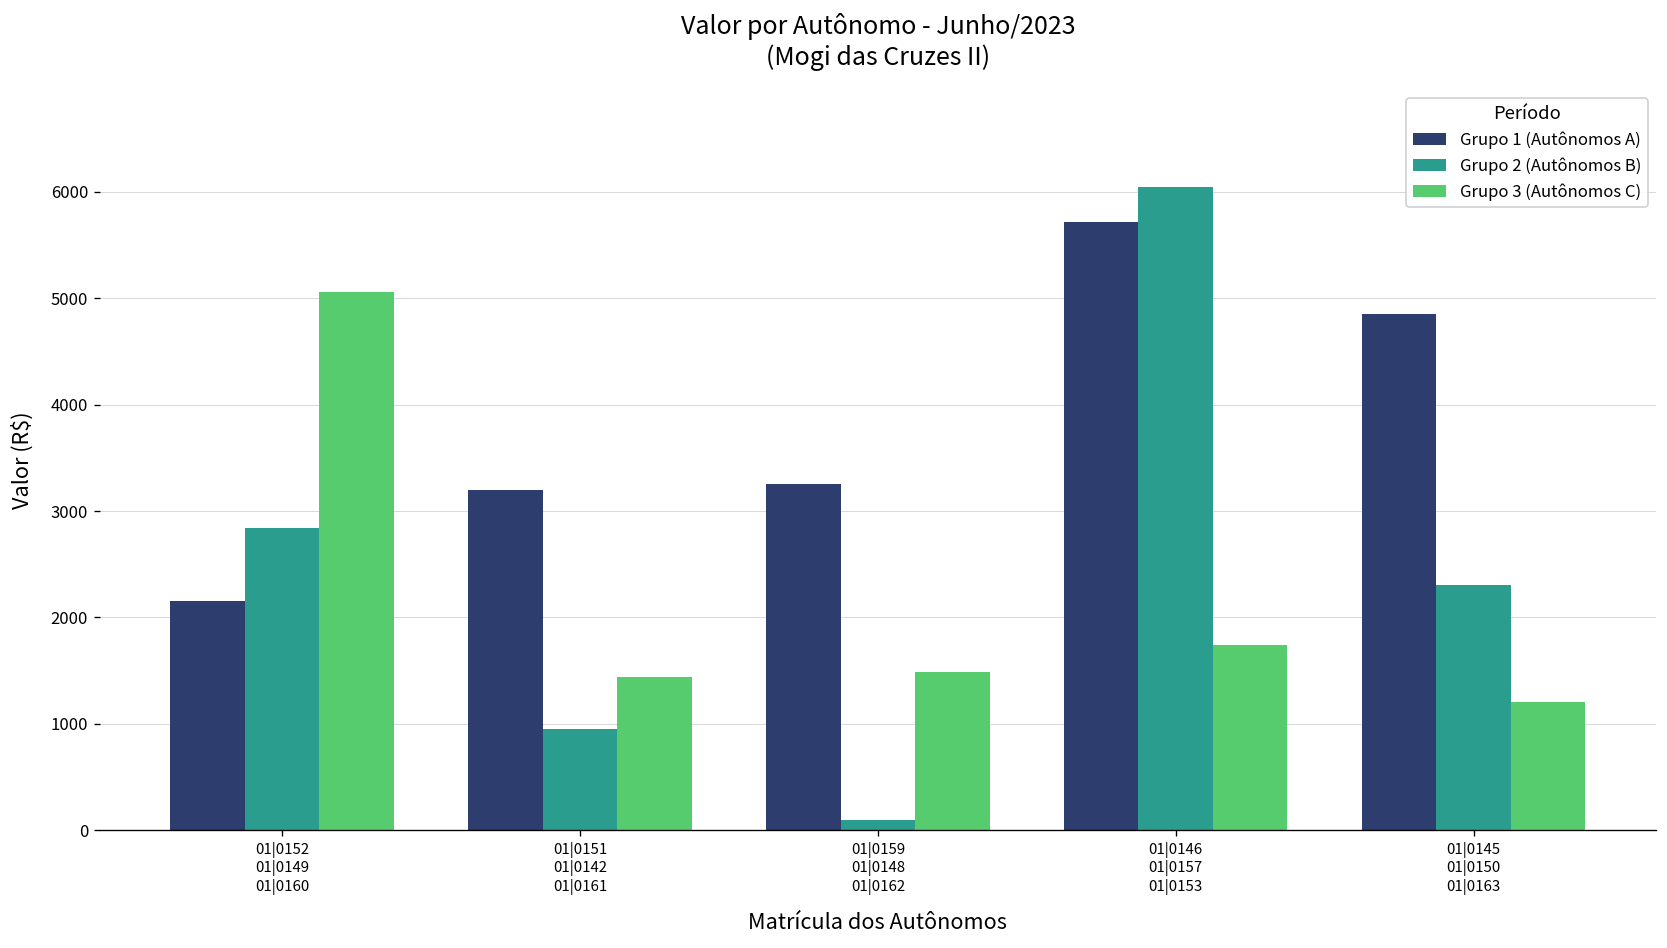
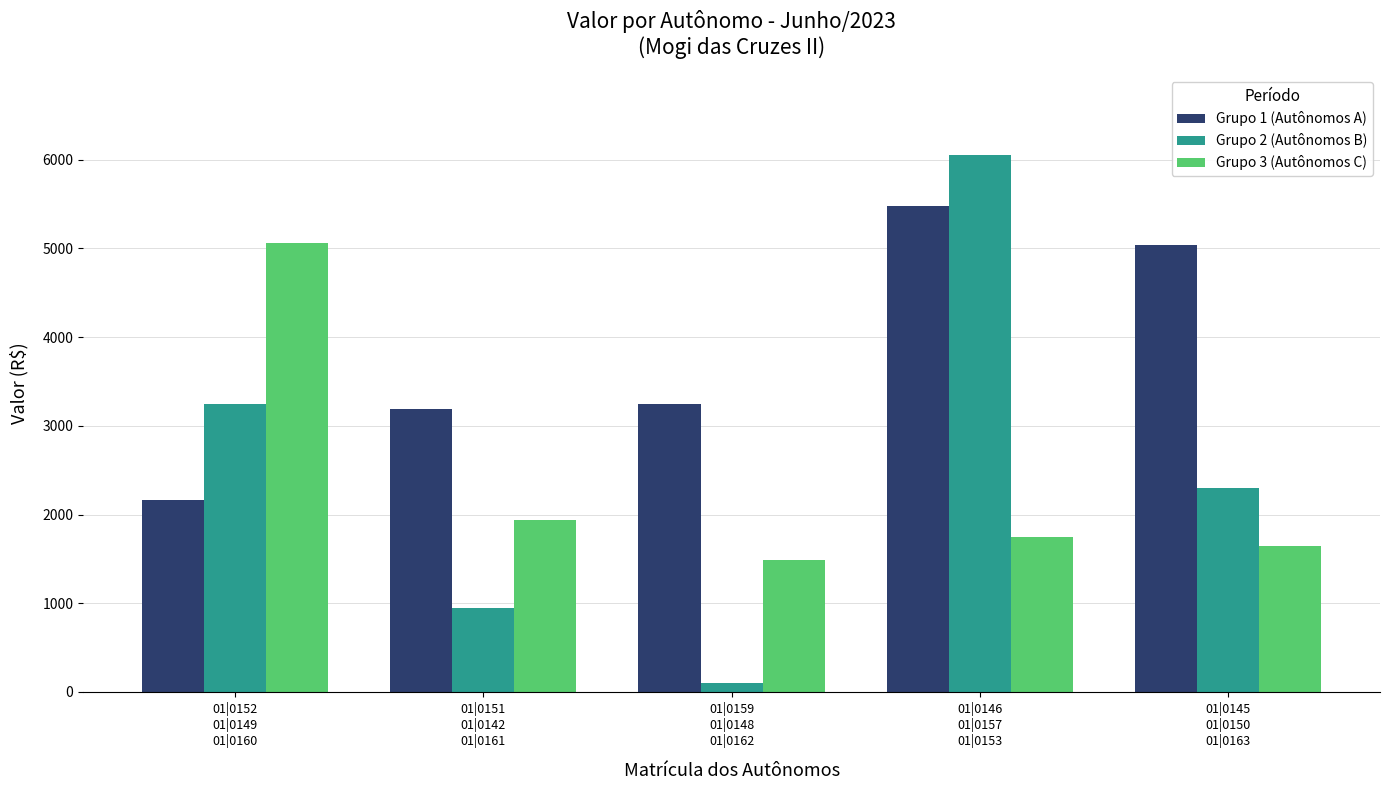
  {
    "Grupo 1 (Autônomos A)": {
      "01|0152 01|0149 01|0160": 2200,
      "01|0151 01|0142 01|0161": 3200,
      "01|0159 01|0148 01|0162": 3300,
-     "01|0146 01|0157 01|0153": 5700,
-     "01|0145 01|0150 01|0163": 4800
+     "01|0146 01|0157 01|0153": 5500,
+     "01|0145 01|0150 01|0163": 5000
    },
    "Grupo 2 (Autônomos B)": {
-     "01|0152 01|0149 01|0160": 2800,
+     "01|0152 01|0149 01|0160": 3300,
      "01|0151 01|0142 01|0161": 900,
      "01|0159 01|0148 01|0162": 100,
      "01|0146 01|0157 01|0153": 6000,
      "01|0145 01|0150 01|0163": 2300
    },
    "Grupo 3 (Autônomos C)": {
      "01|0152 01|0149 01|0160": 5100,
-     "01|0151 01|0142 01|0161": 1400,
+     "01|0151 01|0142 01|0161": 1900,
      "01|0159 01|0148 01|0162": 1500,
      "01|0146 01|0157 01|0153": 1700,
-     "01|0145 01|0150 01|0163": 1200
+     "01|0145 01|0150 01|0163": 1600
    }
  }
